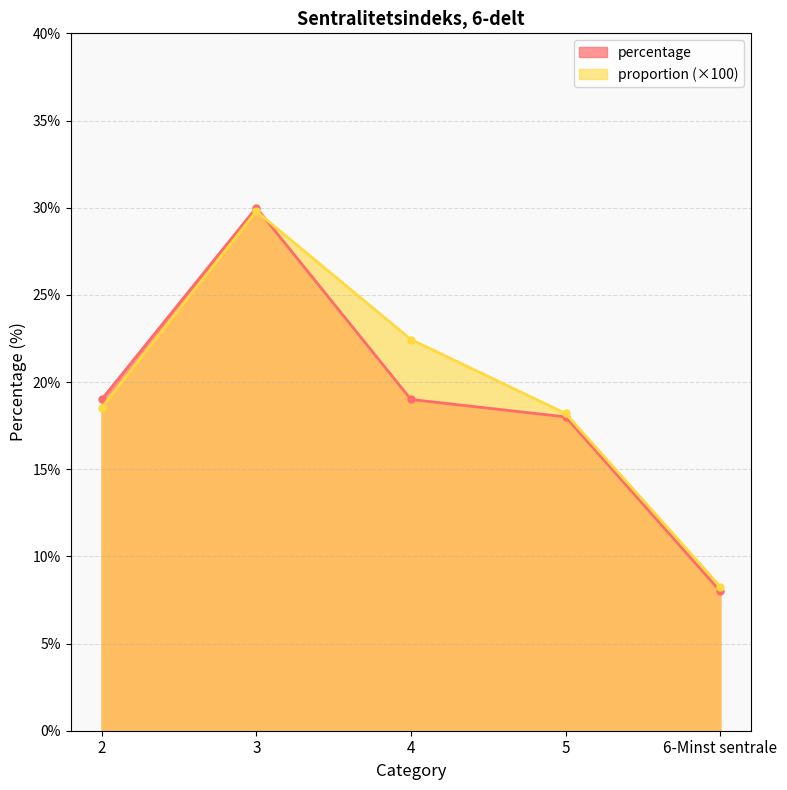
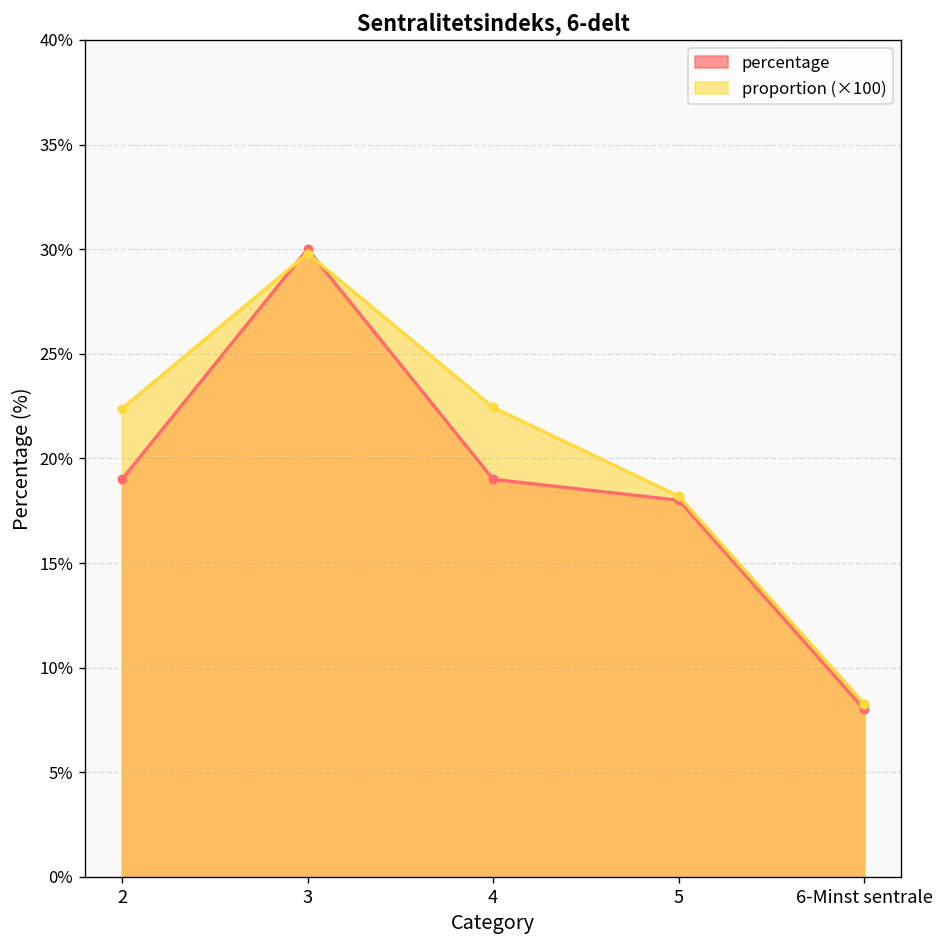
  {
    "percentage": {
      "2": "19.0%",
      "3": "30.0%",
      "4": "19.0%",
      "5": "18.0%",
      "6-Minst sentrale": "8.0%"
    },
    "proportion (×100)": {
-     "2": "18.5%",
+     "2": "22.4%",
      "3": "29.8%",
      "4": "22.4%",
      "5": "18.2%",
      "6-Minst sentrale": "8.3%"
    }
  }
